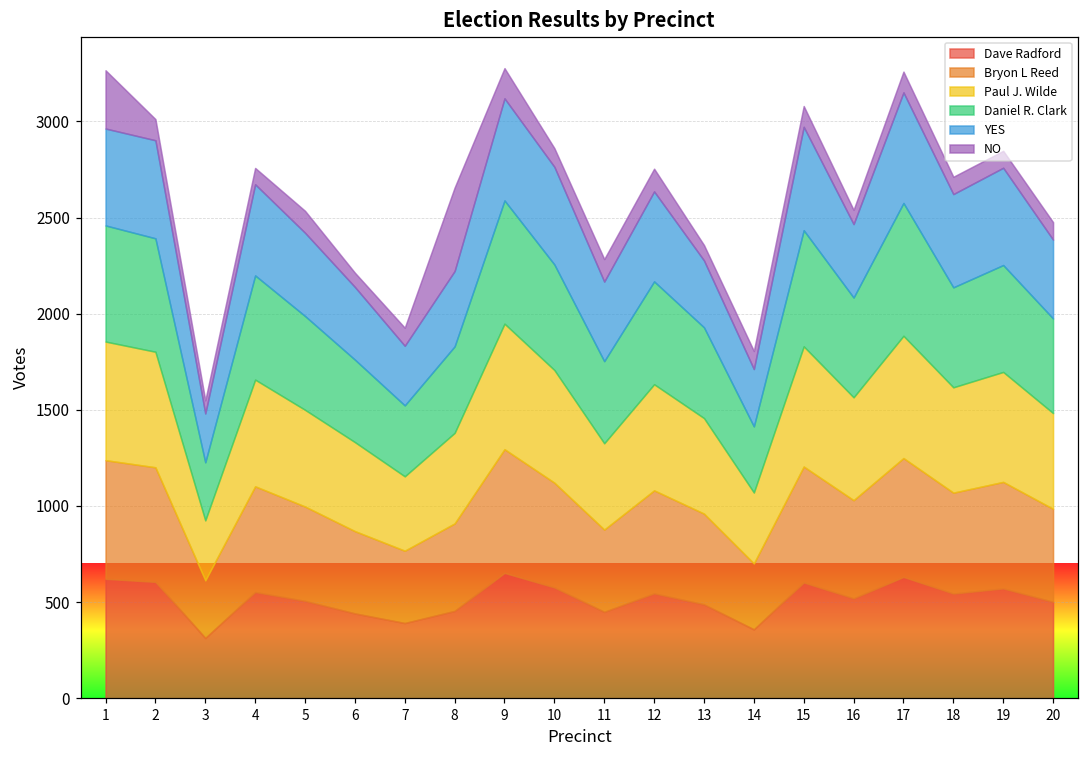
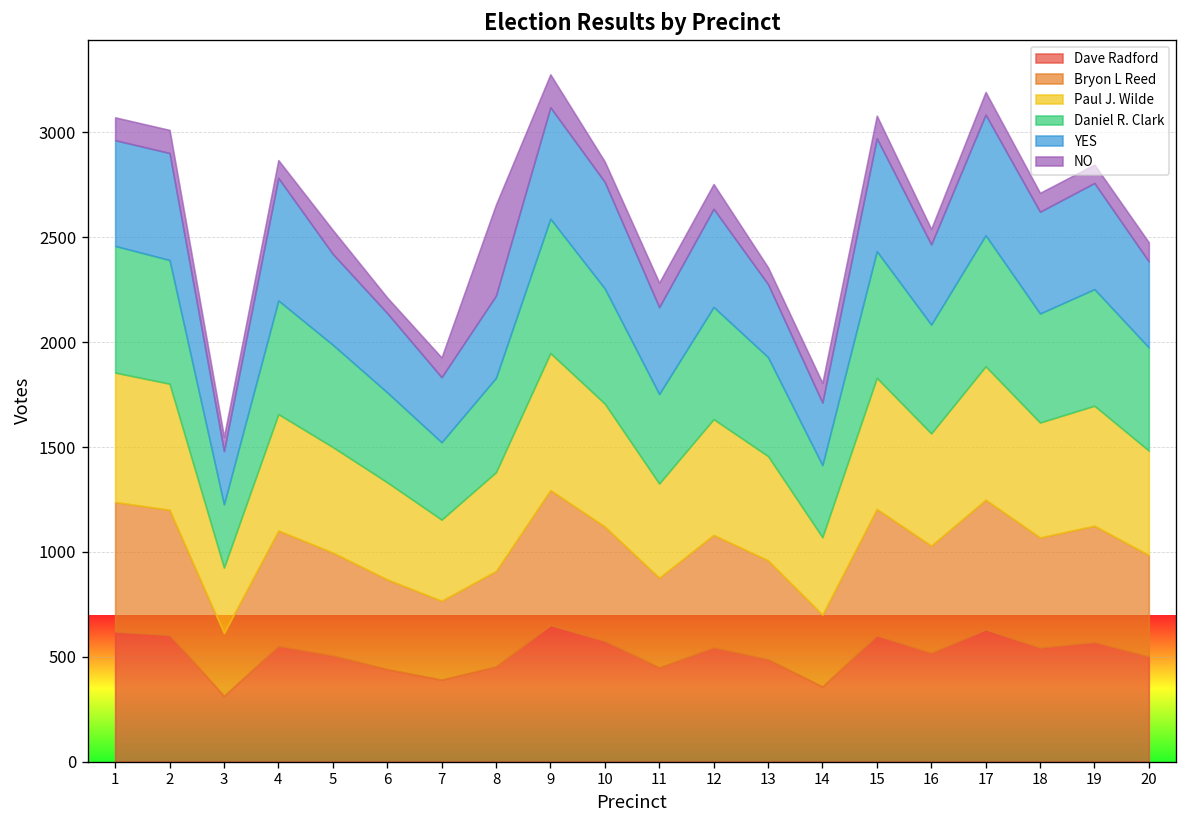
  {
    "Paul J. Wilde": {
      "1": 620,
      "2": 600,
      "3": 310,
      "4": 560,
      "5": 500,
      "6": 460,
      "7": 390,
      "8": 470,
      "9": 650,
      "10": 590,
      "11": 450,
      "12": 550,
      "13": 500,
      "14": 370,
      "15": 630,
      "16": 540,
      "17": 640,
      "18": 550,
      "19": 570,
      "20": 500
    },
    "Daniel R. Clark": {
      "1": 600,
      "2": 590,
      "3": 300,
      "4": 540,
      "5": 490,
      "6": 430,
      "7": 370,
      "8": 450,
      "9": 640,
      "10": 550,
      "11": 430,
      "12": 540,
      "13": 470,
      "14": 340,
      "15": 600,
      "16": 520,
-     "17": 690,
+     "17": 630,
      "18": 520,
      "19": 560,
      "20": 490
    },
    "YES": {
      "1": 500,
      "2": 510,
      "3": 250,
-     "4": 470,
+     "4": 580,
      "5": 430,
      "6": 380,
      "7": 310,
      "8": 390,
      "9": 530,
      "10": 510,
      "11": 410,
      "12": 470,
      "13": 350,
      "14": 300,
      "15": 540,
      "16": 380,
      "17": 580,
      "18": 490,
      "19": 510,
      "20": 410
    },
    "NO": {
-     "1": 300,
+     "1": 110,
      "2": 110,
      "3": 70,
      "4": 90,
      "5": 110,
      "6": 70,
      "7": 90,
      "8": 430,
      "9": 160,
      "10": 100,
      "11": 120,
      "12": 120,
      "13": 80,
      "14": 90,
      "15": 110,
      "16": 70,
      "17": 110,
      "18": 90,
      "19": 90,
      "20": 90
    }
  }
